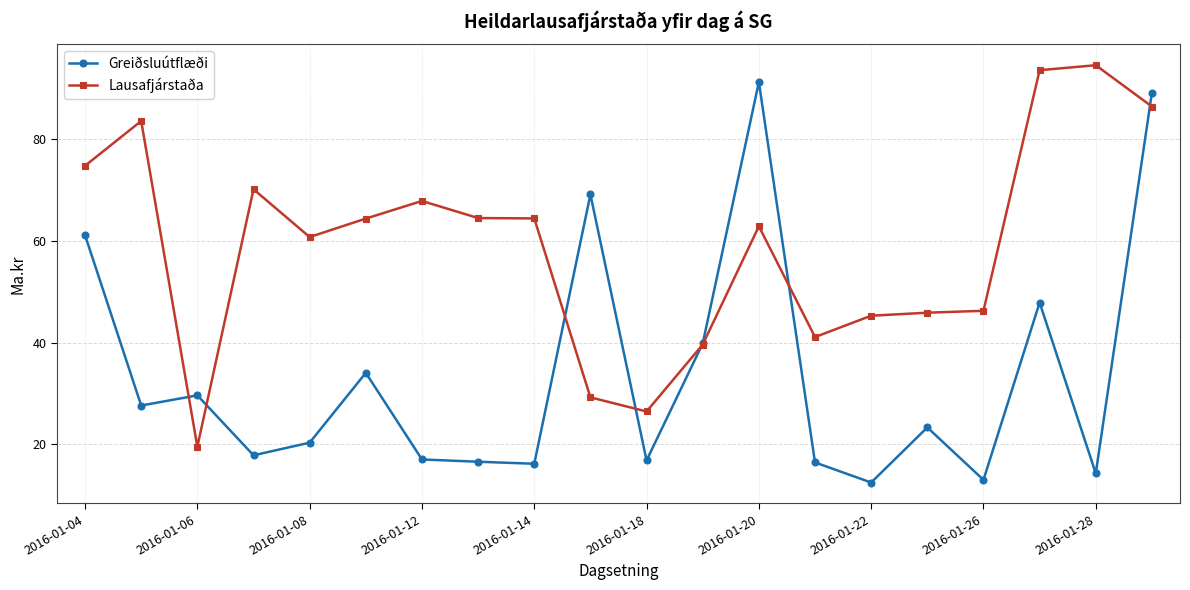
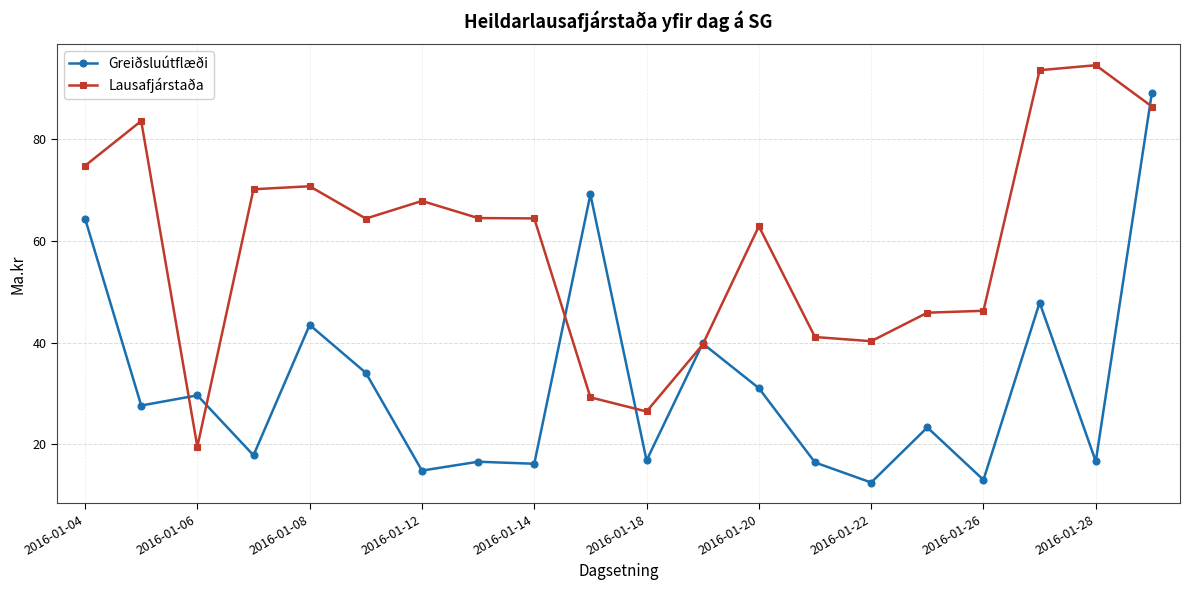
  {
    "Greiðsluútflæði": {
-     "2016-01-04": 61,
+     "2016-01-04": 64,
      "2016-01-06": 30,
-     "2016-01-08": 20,
-     "2016-01-12": 17,
+     "2016-01-08": 43,
+     "2016-01-12": 15,
      "2016-01-14": 16,
      "2016-01-18": 17,
-     "2016-01-20": 91,
+     "2016-01-20": 31,
      "2016-01-22": 13,
      "2016-01-26": 13,
-     "2016-01-28": 14
+     "2016-01-28": 17
    },
    "Lausafjárstaða": {
      "2016-01-04": 75,
      "2016-01-06": 20,
-     "2016-01-08": 61,
+     "2016-01-08": 71,
      "2016-01-12": 68,
      "2016-01-14": 64,
      "2016-01-18": 26,
      "2016-01-20": 63,
-     "2016-01-22": 45,
+     "2016-01-22": 40,
      "2016-01-26": 46,
      "2016-01-28": 95
    }
  }
